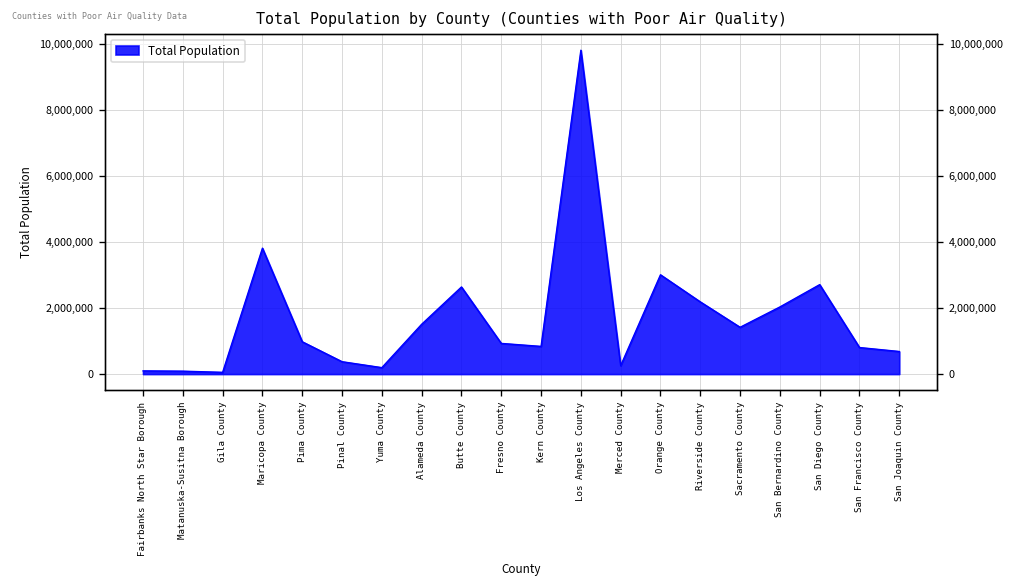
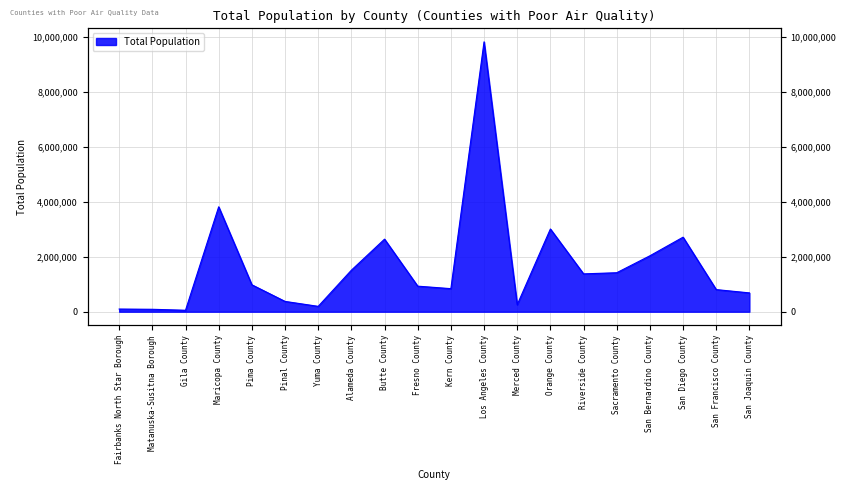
  {
    "Fairbanks North Star Borough": "100,000",
    "Matanuska-Susitna Borough": "100,000",
    "Gila County": "100,000",
    "Maricopa County": "3,800,000",
    "Pima County": "1,000,000",
    "Pinal County": "400,000",
    "Yuma County": "200,000",
    "Alameda County": "1,500,000",
    "Butte County": "2,600,000",
    "Fresno County": "900,000",
    "Kern County": "800,000",
    "Los Angeles County": "9,800,000",
    "Merced County": "300,000",
    "Orange County": "3,000,000",
-   "Riverside County": "2,200,000",
+   "Riverside County": "1,400,000",
    "Sacramento County": "1,400,000",
    "San Bernardino County": "2,000,000",
    "San Diego County": "2,700,000",
    "San Francisco County": "800,000",
    "San Joaquin County": "700,000"
  }
